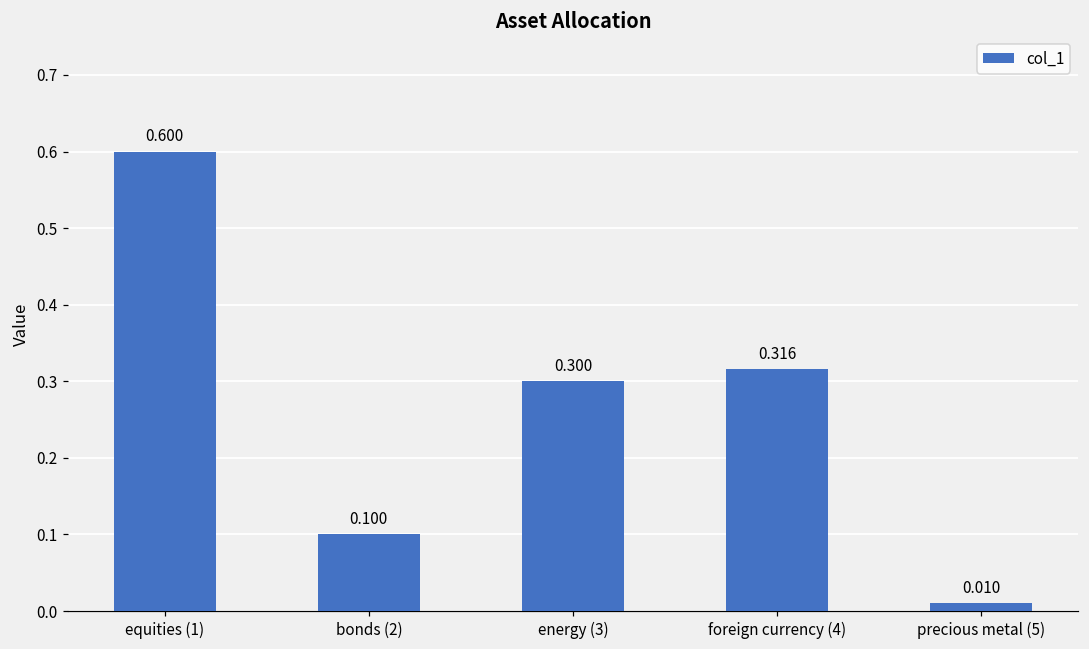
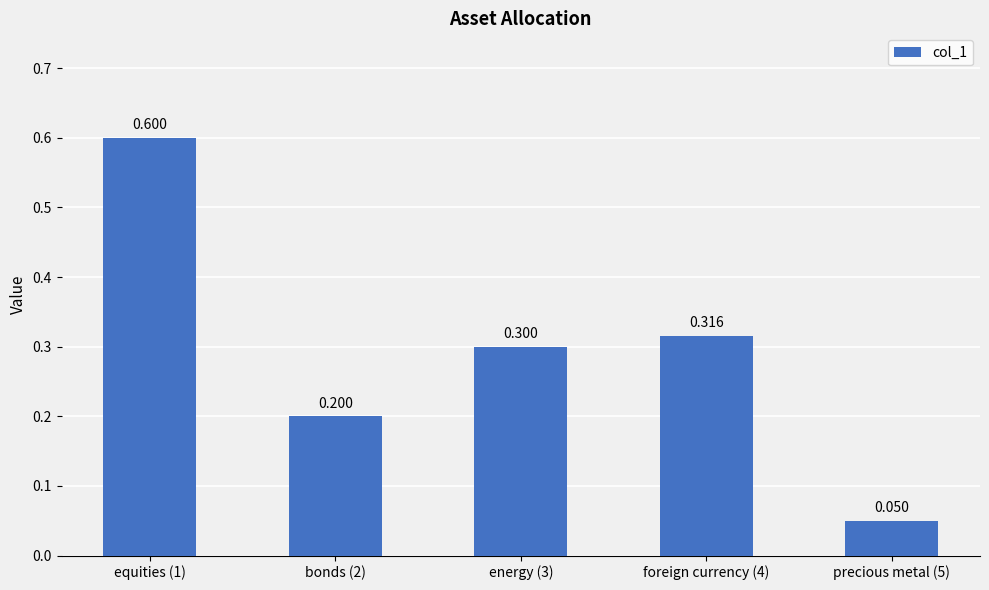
  {
    "equities (1)": 0.600,
-   "bonds (2)": 0.100,
+   "bonds (2)": 0.200,
    "energy (3)": 0.300,
    "foreign currency (4)": 0.316,
-   "precious metal (5)": 0.010
+   "precious metal (5)": 0.050
  }
